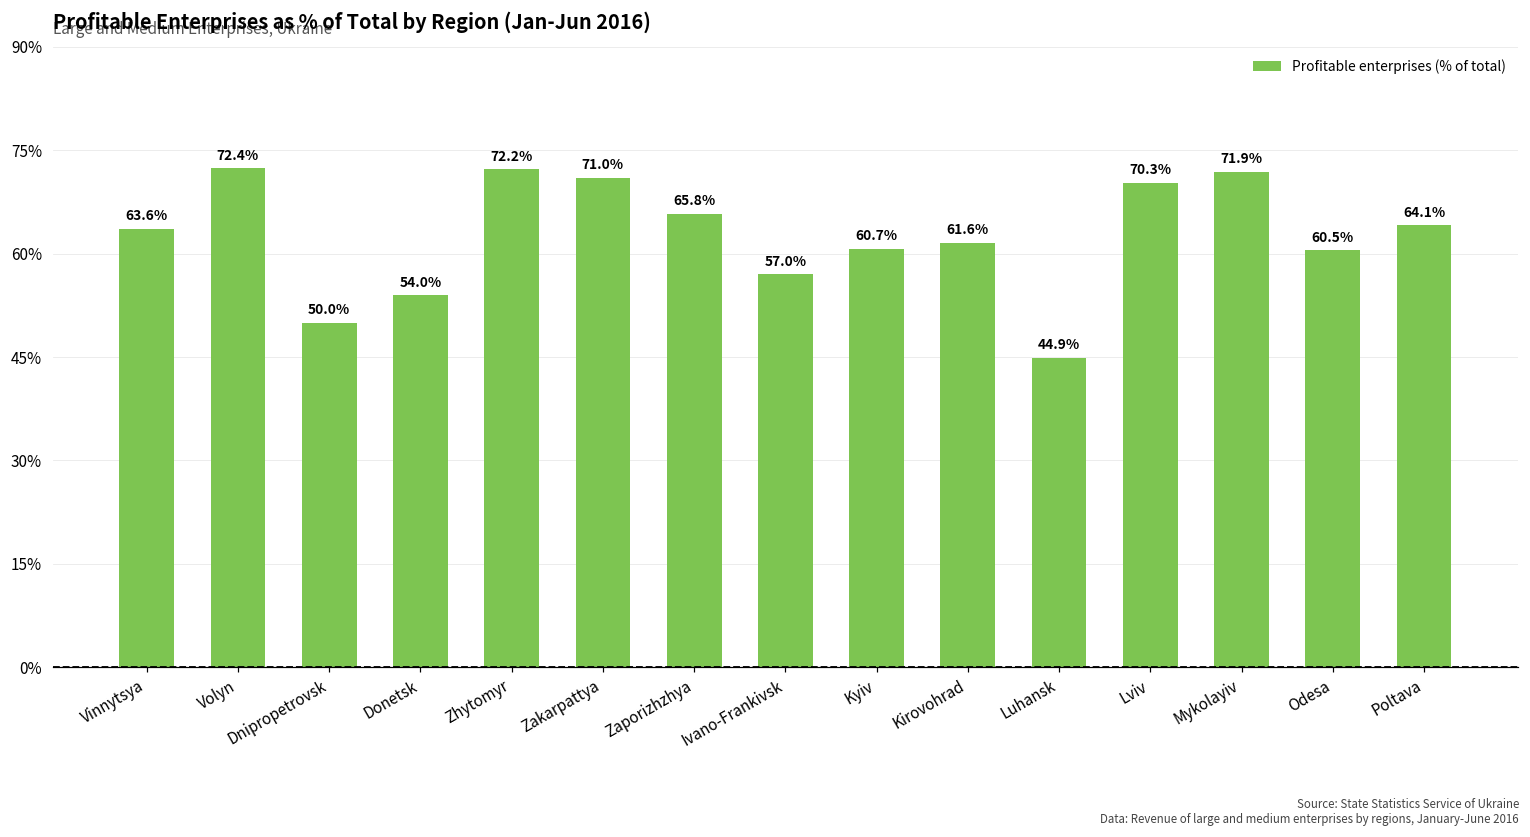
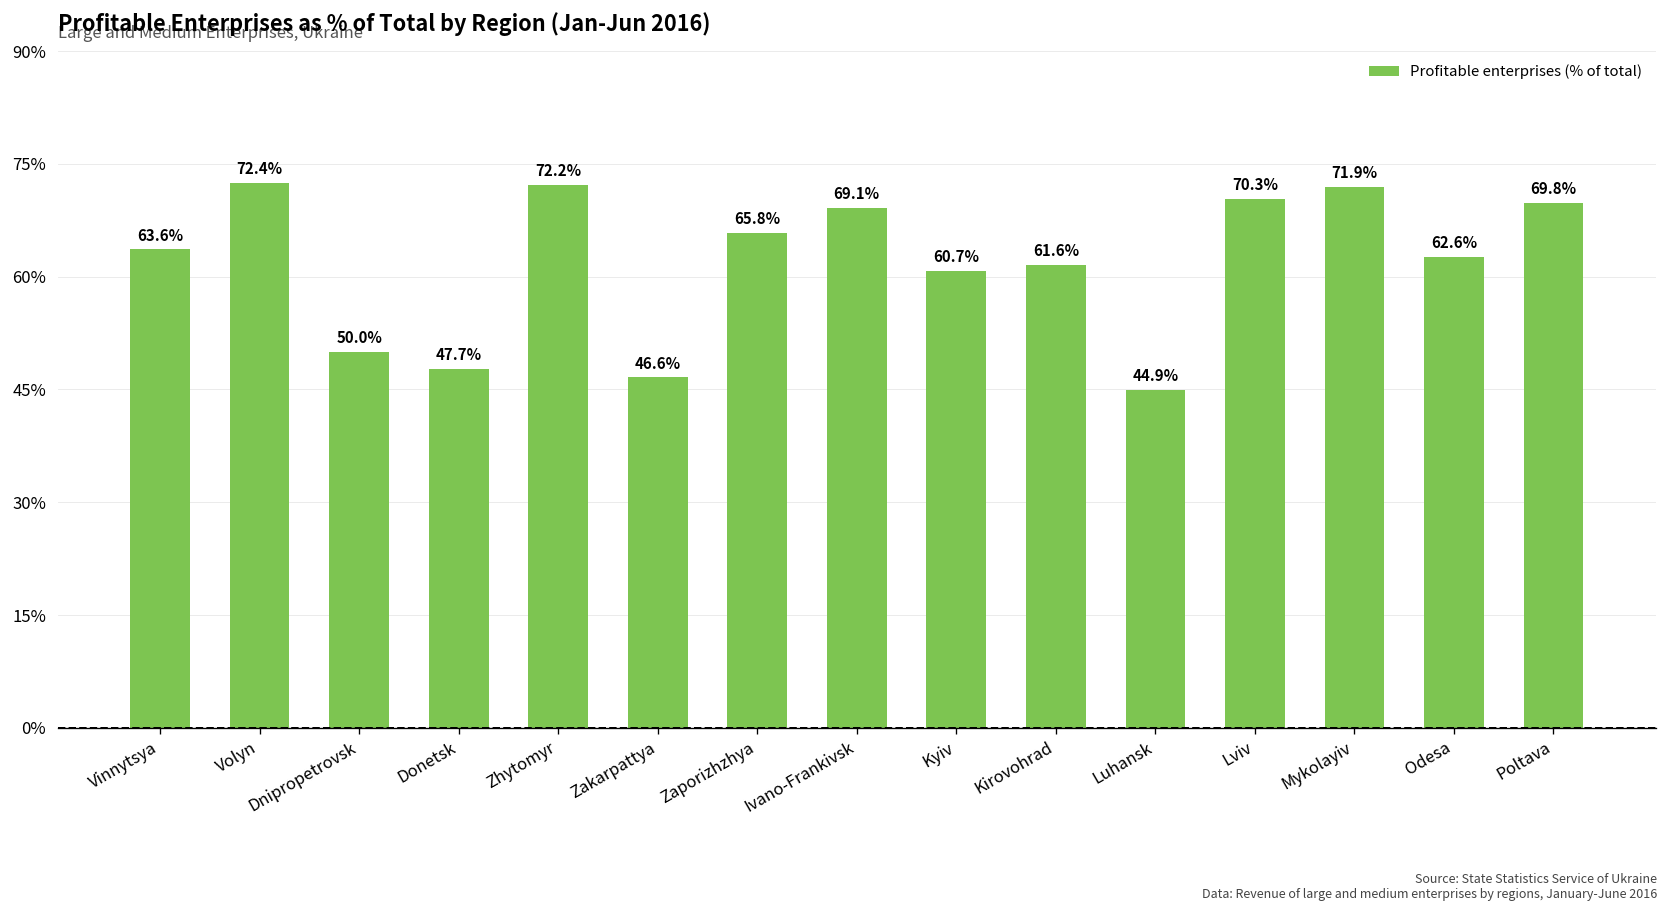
  {
    "Vinnytsya": "63.6%",
    "Volyn": "72.4%",
    "Dnipropetrovsk": "50.0%",
-   "Donetsk": "54.0%",
+   "Donetsk": "47.7%",
    "Zhytomyr": "72.2%",
-   "Zakarpattya": "71.0%",
+   "Zakarpattya": "46.6%",
    "Zaporizhzhya": "65.8%",
-   "Ivano-Frankivsk": "57.0%",
+   "Ivano-Frankivsk": "69.1%",
    "Kyiv": "60.7%",
    "Kirovohrad": "61.6%",
    "Luhansk": "44.9%",
    "Lviv": "70.3%",
    "Mykolayiv": "71.9%",
-   "Odesa": "60.5%",
-   "Poltava": "64.1%"
+   "Odesa": "62.6%",
+   "Poltava": "69.8%"
  }
